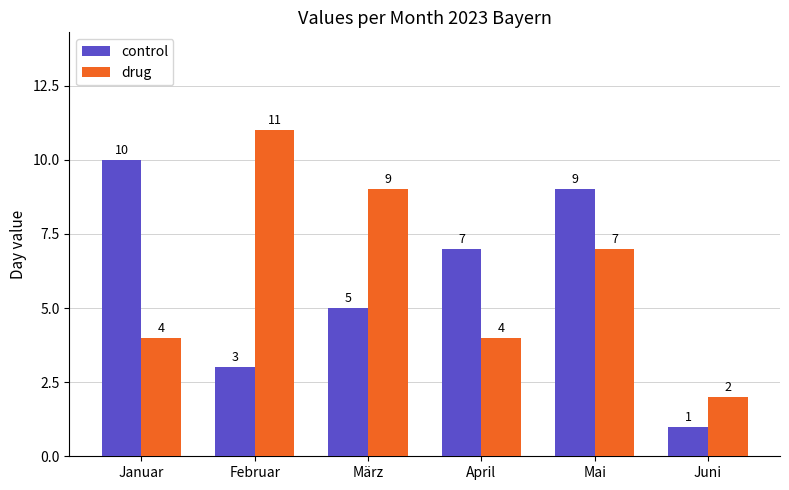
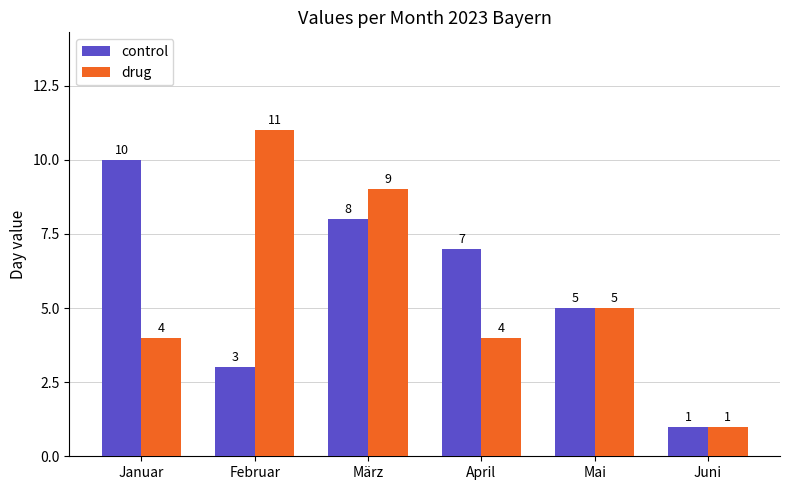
  {
    "control": {
      "Januar": 10,
      "Februar": 3,
-     "März": 5,
+     "März": 8,
      "April": 7,
-     "Mai": 9,
+     "Mai": 5,
      "Juni": 1
    },
    "drug": {
      "Januar": 4,
      "Februar": 11,
      "März": 9,
      "April": 4,
-     "Mai": 7,
-     "Juni": 2
+     "Mai": 5,
+     "Juni": 1
    }
  }
